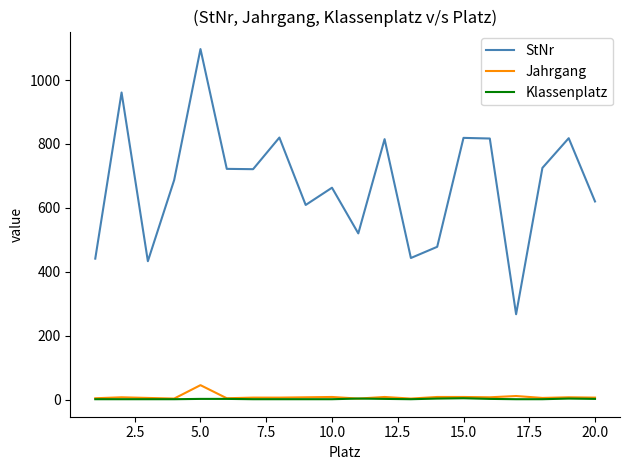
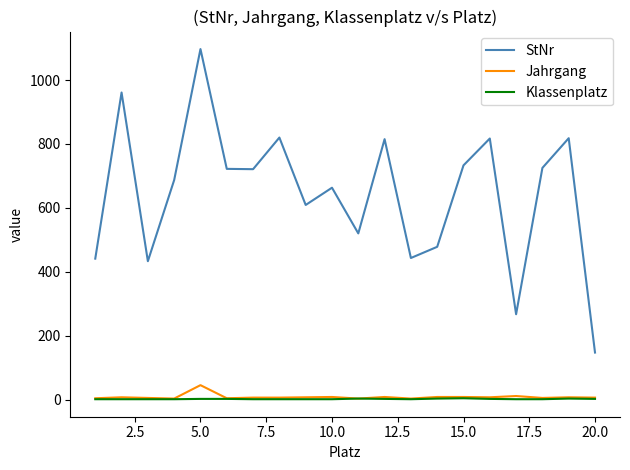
  {
    "StNr": {
      "5.0": 1100,
      "10.0": 660,
-     "15.0": 820,
-     "20.0": 620
+     "15.0": 730,
+     "20.0": 150
    },
    "Jahrgang": {
      "5.0": 50
    },
    "Klassenplatz": {
      "5.0": 0
    }
  }
